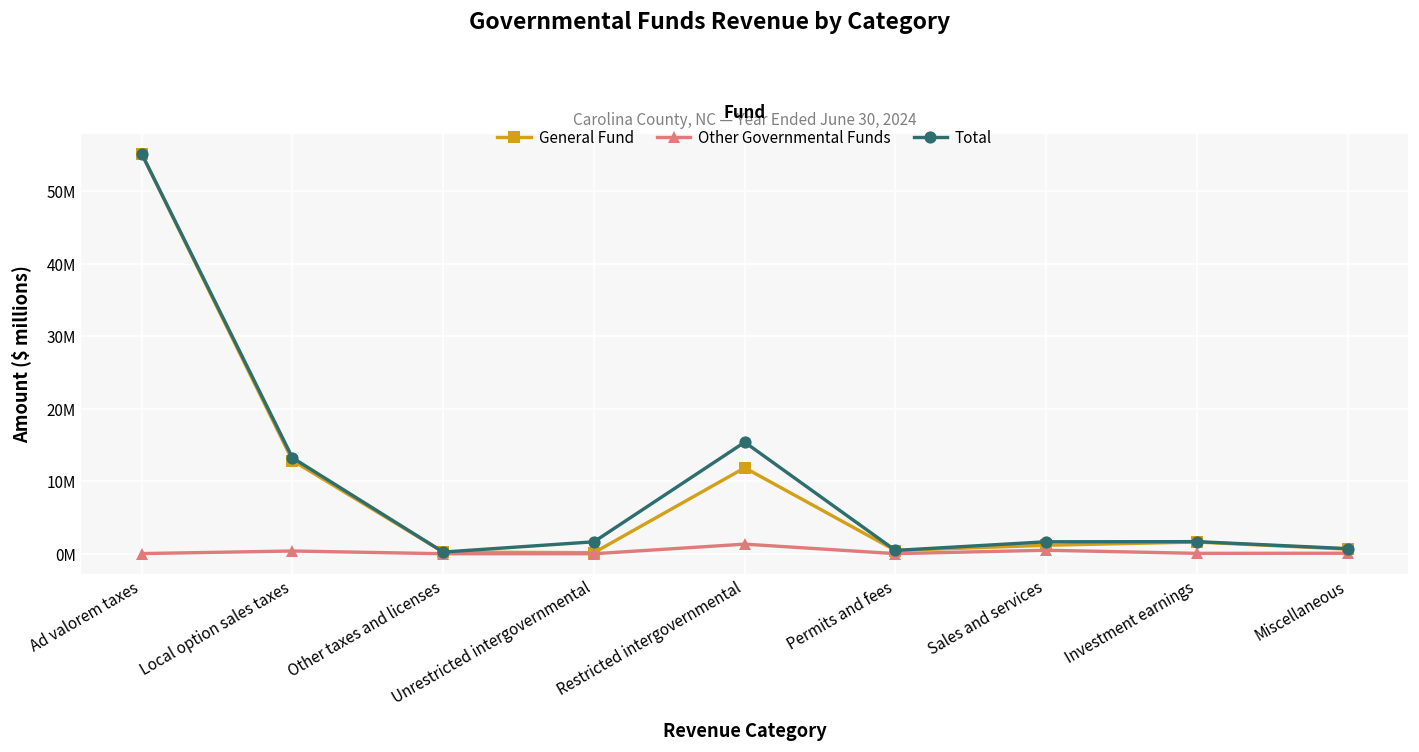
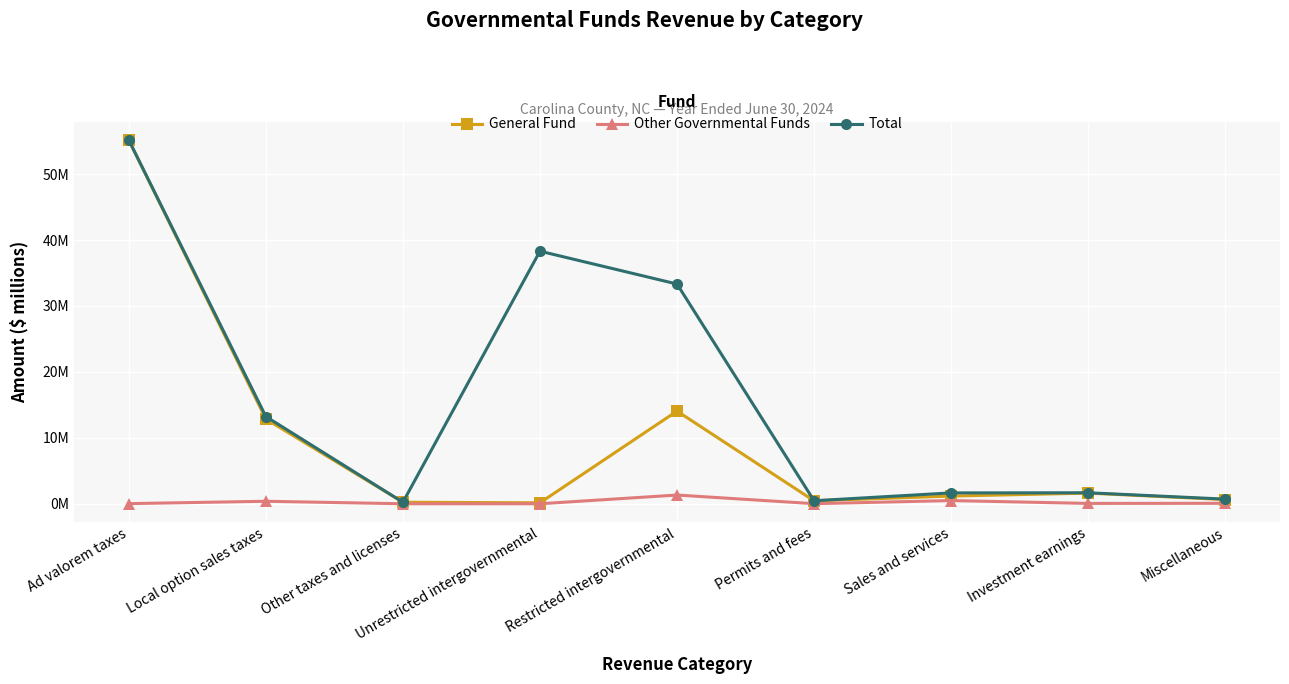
  {
    "General Fund": {
-     "Restricted intergovernmental": 12000000,
+     "Restricted intergovernmental": 14000000,
      "Sales and services": 1000000
    },
    "Other Governmental Funds": {
      "Ad valorem taxes": 0,
      "Local option sales taxes": 0,
      "Restricted intergovernmental": 1000000,
      "Permits and fees": 0,
      "Sales and services": 0,
      "Investment earnings": 0,
      "Miscellaneous": 0
    },
    "Total": {
-     "Unrestricted intergovernmental": 2000000,
-     "Restricted intergovernmental": 15000000,
+     "Unrestricted intergovernmental": 38000000,
+     "Restricted intergovernmental": 33000000,
      "Sales and services": 2000000
    }
  }
